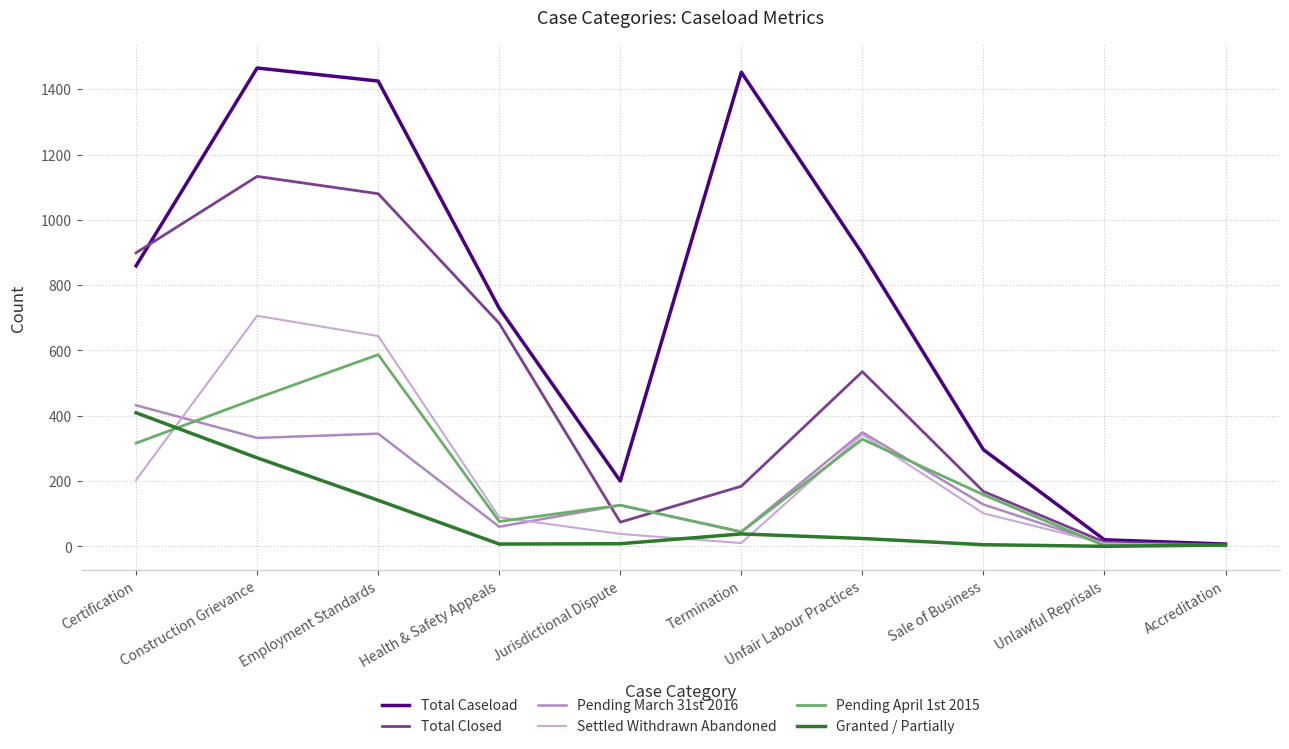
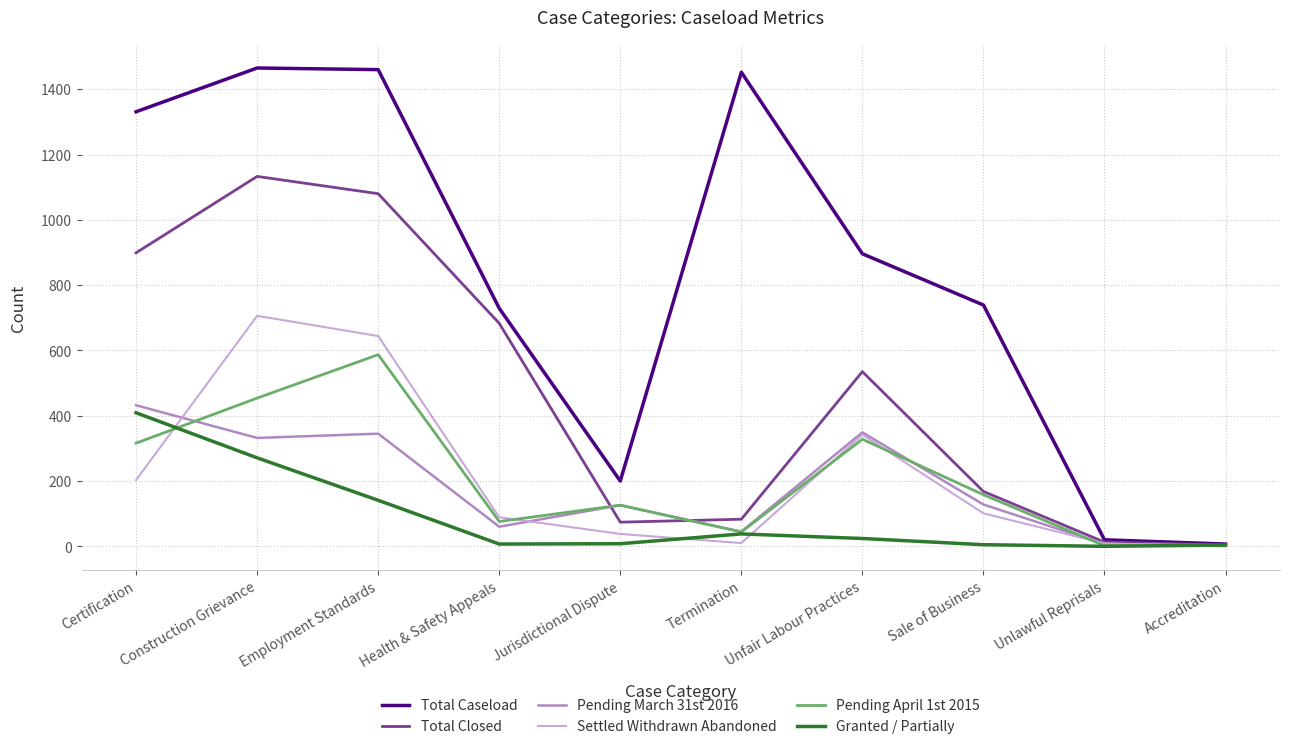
  {
    "Total Caseload": {
-     "Certification": 860,
+     "Certification": 1330,
      "Construction Grievance": 1470,
-     "Employment Standards": 1430,
+     "Employment Standards": 1460,
      "Health & Safety Appeals": 730,
      "Jurisdictional Dispute": 200,
      "Termination": 1450,
      "Unfair Labour Practices": 900,
-     "Sale of Business": 300
+     "Sale of Business": 740
    },
    "Total Closed": {
      "Certification": 900,
      "Construction Grievance": 1130,
      "Employment Standards": 1080,
      "Health & Safety Appeals": 680,
      "Jurisdictional Dispute": 70,
-     "Termination": 180,
+     "Termination": 80,
      "Unfair Labour Practices": 540,
      "Sale of Business": 170
    },
    "Pending April 1st 2015": {
      "Certification": 320,
      "Construction Grievance": 450,
      "Employment Standards": 590,
      "Health & Safety Appeals": 80,
      "Unfair Labour Practices": 330,
      "Sale of Business": 160
    },
    "Granted / Partially": {
      "Certification": 410,
      "Construction Grievance": 270,
      "Employment Standards": 140,
      "Health & Safety Appeals": 10,
      "Jurisdictional Dispute": 10,
      "Unfair Labour Practices": 20,
      "Sale of Business": 10
    }
  }
